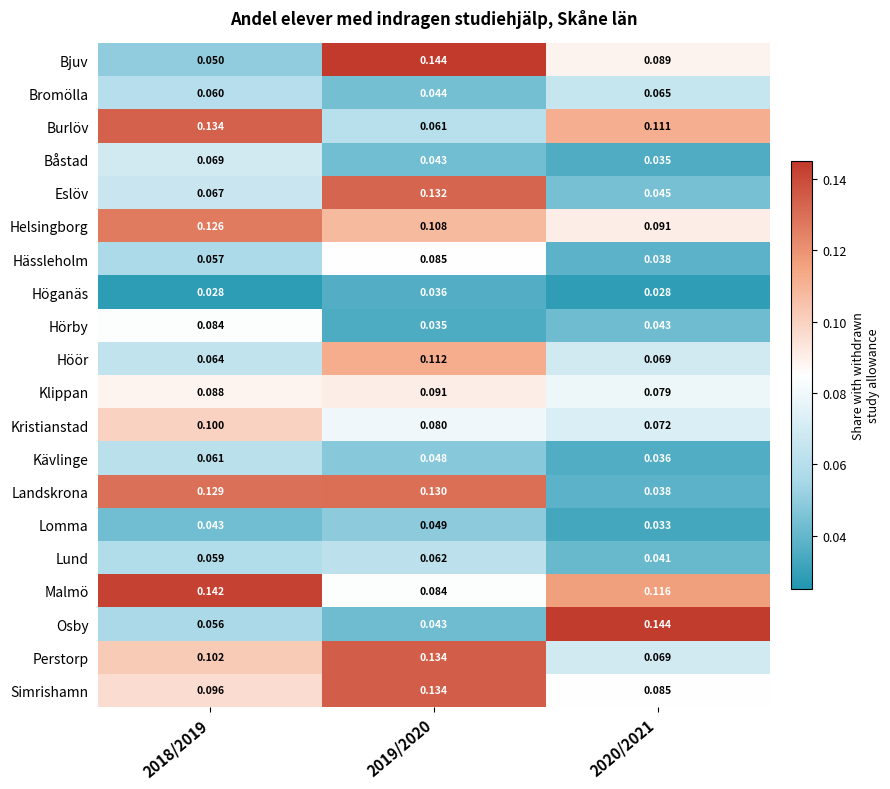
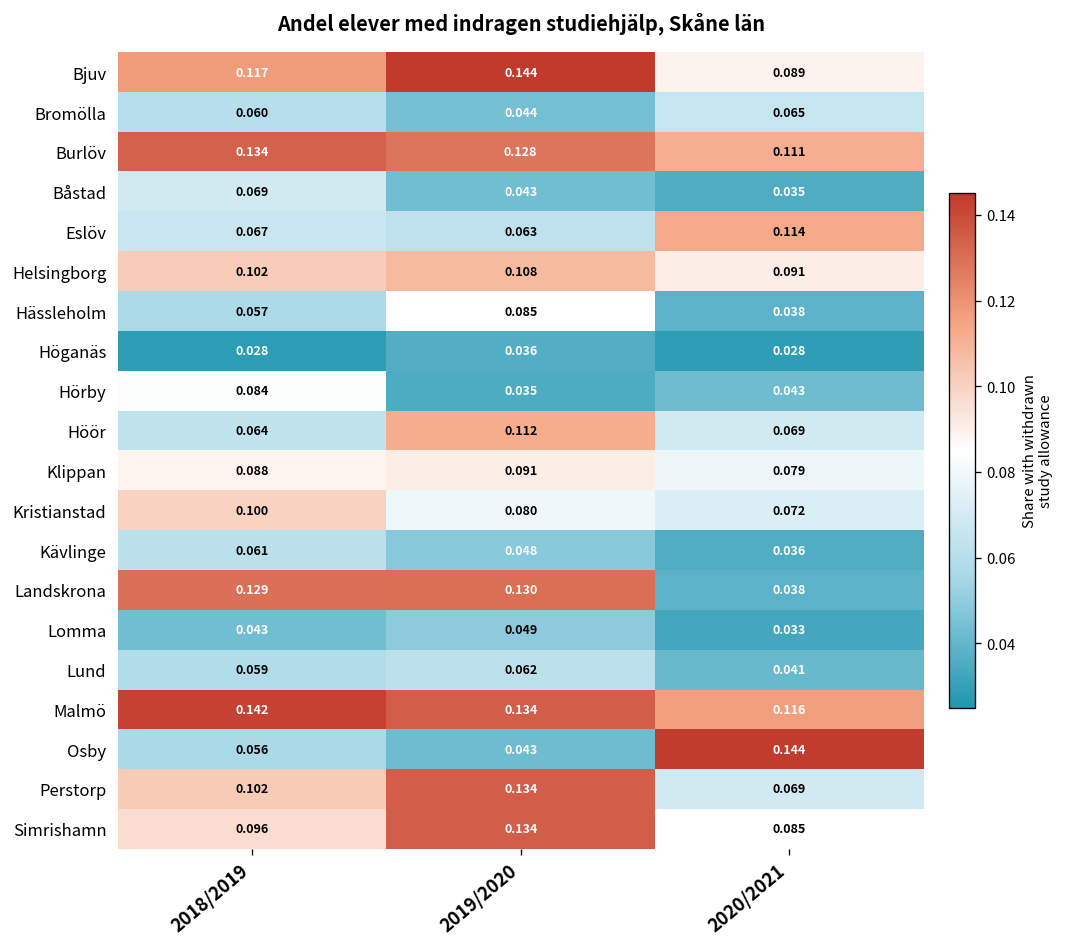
  {
    "Bjuv": {
-     "2018/2019": 0.050,
+     "2018/2019": 0.117,
      "2019/2020": 0.144,
      "2020/2021": 0.089
    },
    "Bromölla": {
      "2018/2019": 0.060,
      "2019/2020": 0.044,
      "2020/2021": 0.065
    },
    "Burlöv": {
      "2018/2019": 0.134,
-     "2019/2020": 0.061,
+     "2019/2020": 0.128,
      "2020/2021": 0.111
    },
    "Båstad": {
      "2018/2019": 0.069,
      "2019/2020": 0.043,
      "2020/2021": 0.035
    },
    "Eslöv": {
      "2018/2019": 0.067,
-     "2019/2020": 0.132,
-     "2020/2021": 0.045
+     "2019/2020": 0.063,
+     "2020/2021": 0.114
    },
    "Helsingborg": {
-     "2018/2019": 0.126,
+     "2018/2019": 0.102,
      "2019/2020": 0.108,
      "2020/2021": 0.091
    },
    "Hässleholm": {
      "2018/2019": 0.057,
      "2019/2020": 0.085,
      "2020/2021": 0.038
    },
    "Höganäs": {
      "2018/2019": 0.028,
      "2019/2020": 0.036,
      "2020/2021": 0.028
    },
    "Hörby": {
      "2018/2019": 0.084,
      "2019/2020": 0.035,
      "2020/2021": 0.043
    },
    "Höör": {
      "2018/2019": 0.064,
      "2019/2020": 0.112,
      "2020/2021": 0.069
    },
    "Klippan": {
      "2018/2019": 0.088,
      "2019/2020": 0.091,
      "2020/2021": 0.079
    },
    "Kristianstad": {
      "2018/2019": 0.100,
      "2019/2020": 0.080,
      "2020/2021": 0.072
    },
    "Kävlinge": {
      "2018/2019": 0.061,
      "2019/2020": 0.048,
      "2020/2021": 0.036
    },
    "Landskrona": {
      "2018/2019": 0.129,
      "2019/2020": 0.130,
      "2020/2021": 0.038
    },
    "Lomma": {
      "2018/2019": 0.043,
      "2019/2020": 0.049,
      "2020/2021": 0.033
    },
    "Lund": {
      "2018/2019": 0.059,
      "2019/2020": 0.062,
      "2020/2021": 0.041
    },
    "Malmö": {
      "2018/2019": 0.142,
-     "2019/2020": 0.084,
+     "2019/2020": 0.134,
      "2020/2021": 0.116
    },
    "Osby": {
      "2018/2019": 0.056,
      "2019/2020": 0.043,
      "2020/2021": 0.144
    },
    "Perstorp": {
      "2018/2019": 0.102,
      "2019/2020": 0.134,
      "2020/2021": 0.069
    },
    "Simrishamn": {
      "2018/2019": 0.096,
      "2019/2020": 0.134,
      "2020/2021": 0.085
    }
  }
